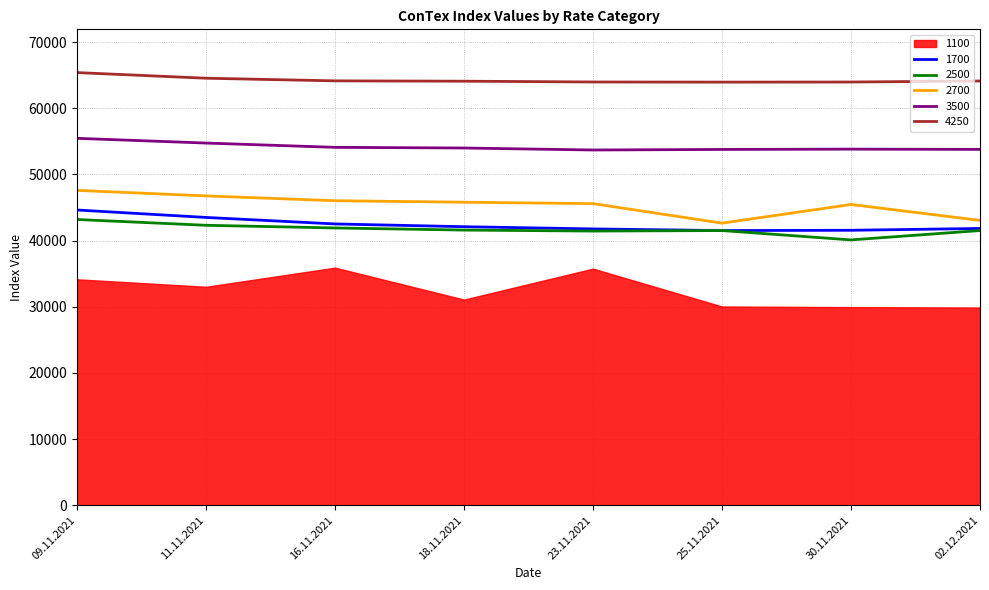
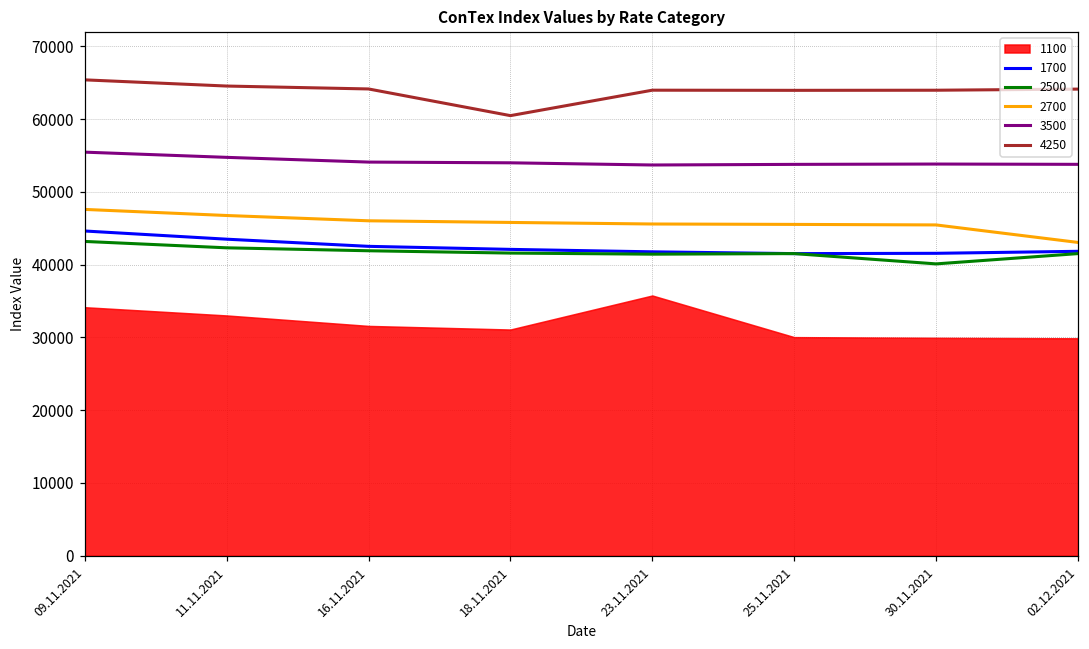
  {
    "1700": {
      "09.11.2021": 45000,
      "11.11.2021": 44000,
      "16.11.2021": 43000,
      "18.11.2021": 42000,
      "30.11.2021": 42000
    },
    "1100": {
      "09.11.2021": 34000,
      "11.11.2021": 33000,
-     "16.11.2021": 36000,
+     "16.11.2021": 32000,
      "18.11.2021": 31000,
      "23.11.2021": 36000,
      "25.11.2021": 30000,
      "30.11.2021": 30000,
      "02.12.2021": 30000
    },
    "2500": {
      "09.11.2021": 43000,
      "11.11.2021": 42000,
      "16.11.2021": 42000,
      "18.11.2021": 42000,
      "30.11.2021": 40000
    },
    "2700": {
      "09.11.2021": 48000,
      "11.11.2021": 47000,
      "16.11.2021": 46000,
      "18.11.2021": 46000,
      "23.11.2021": 46000,
-     "25.11.2021": 43000,
+     "25.11.2021": 46000,
      "30.11.2021": 45000,
      "02.12.2021": 43000
    },
    "3500": {
      "09.11.2021": 55000,
      "11.11.2021": 55000,
      "16.11.2021": 54000,
      "18.11.2021": 54000,
      "23.11.2021": 54000,
      "25.11.2021": 54000,
      "30.11.2021": 54000,
      "02.12.2021": 54000
    },
    "4250": {
      "09.11.2021": 65000,
      "11.11.2021": 65000,
      "16.11.2021": 64000,
-     "18.11.2021": 64000,
+     "18.11.2021": 60000,
      "23.11.2021": 64000,
      "25.11.2021": 64000,
      "30.11.2021": 64000,
      "02.12.2021": 64000
    }
  }
